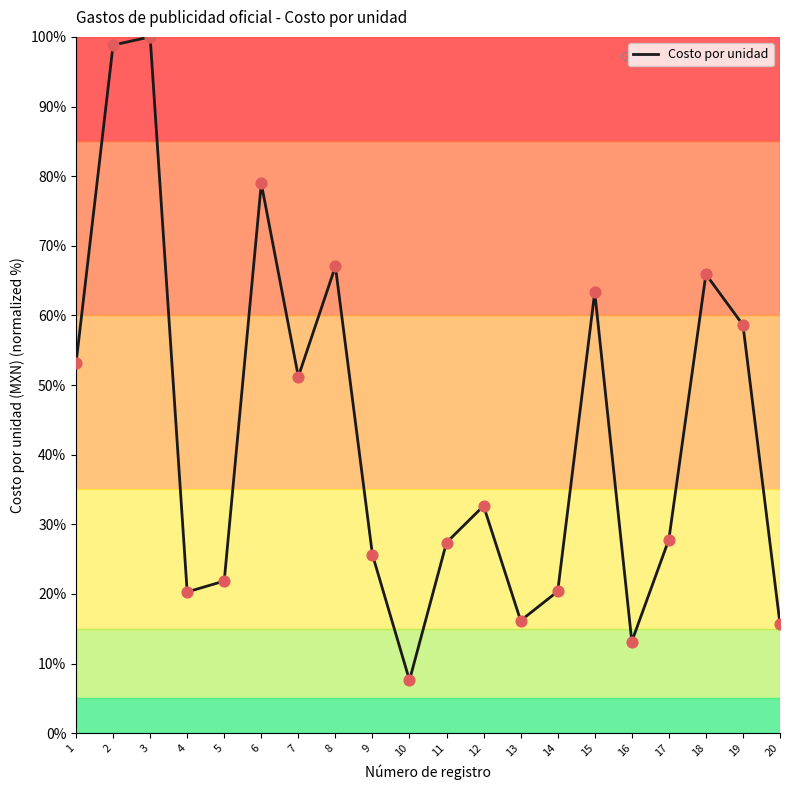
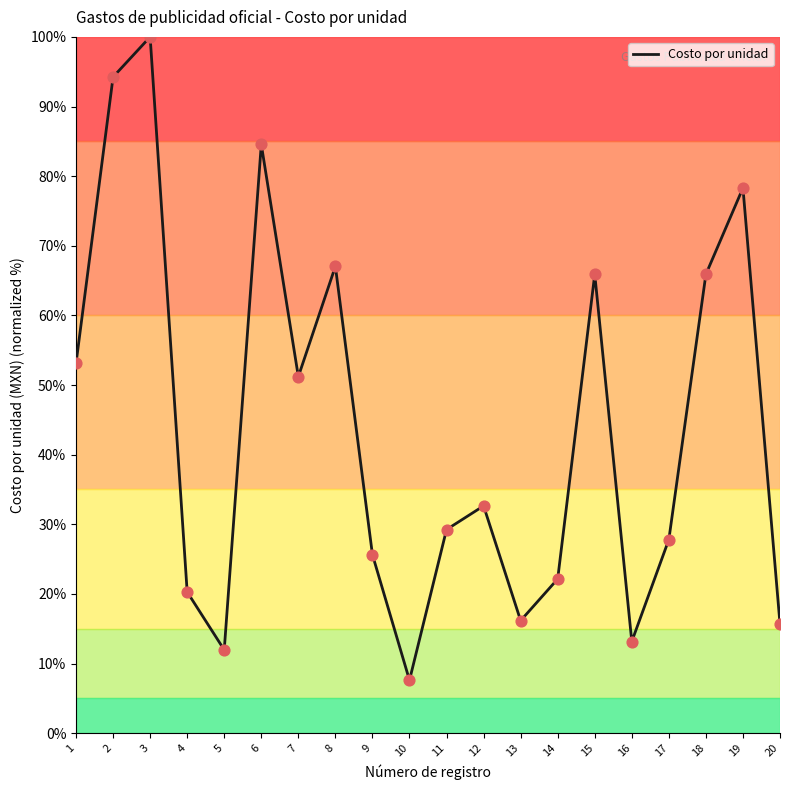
  {
    "1": "53%",
-   "2": "99%",
+   "2": "94%",
    "3": "100%",
    "4": "20%",
-   "5": "22%",
-   "6": "79%",
+   "5": "12%",
+   "6": "85%",
    "7": "51%",
    "8": "67%",
    "9": "26%",
    "10": "8%",
-   "11": "27%",
+   "11": "29%",
    "12": "33%",
    "13": "16%",
-   "14": "20%",
-   "15": "63%",
+   "14": "22%",
+   "15": "66%",
    "16": "13%",
    "17": "28%",
    "18": "66%",
-   "19": "59%",
+   "19": "78%",
    "20": "16%"
  }
